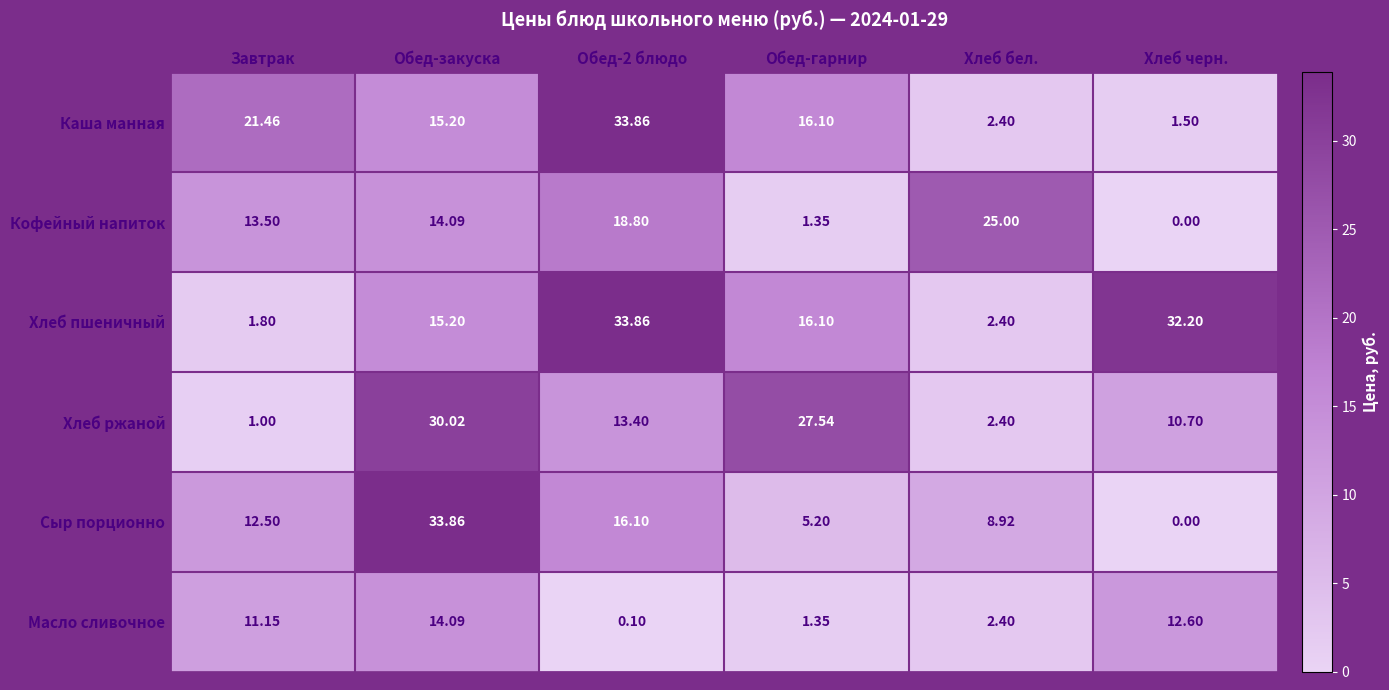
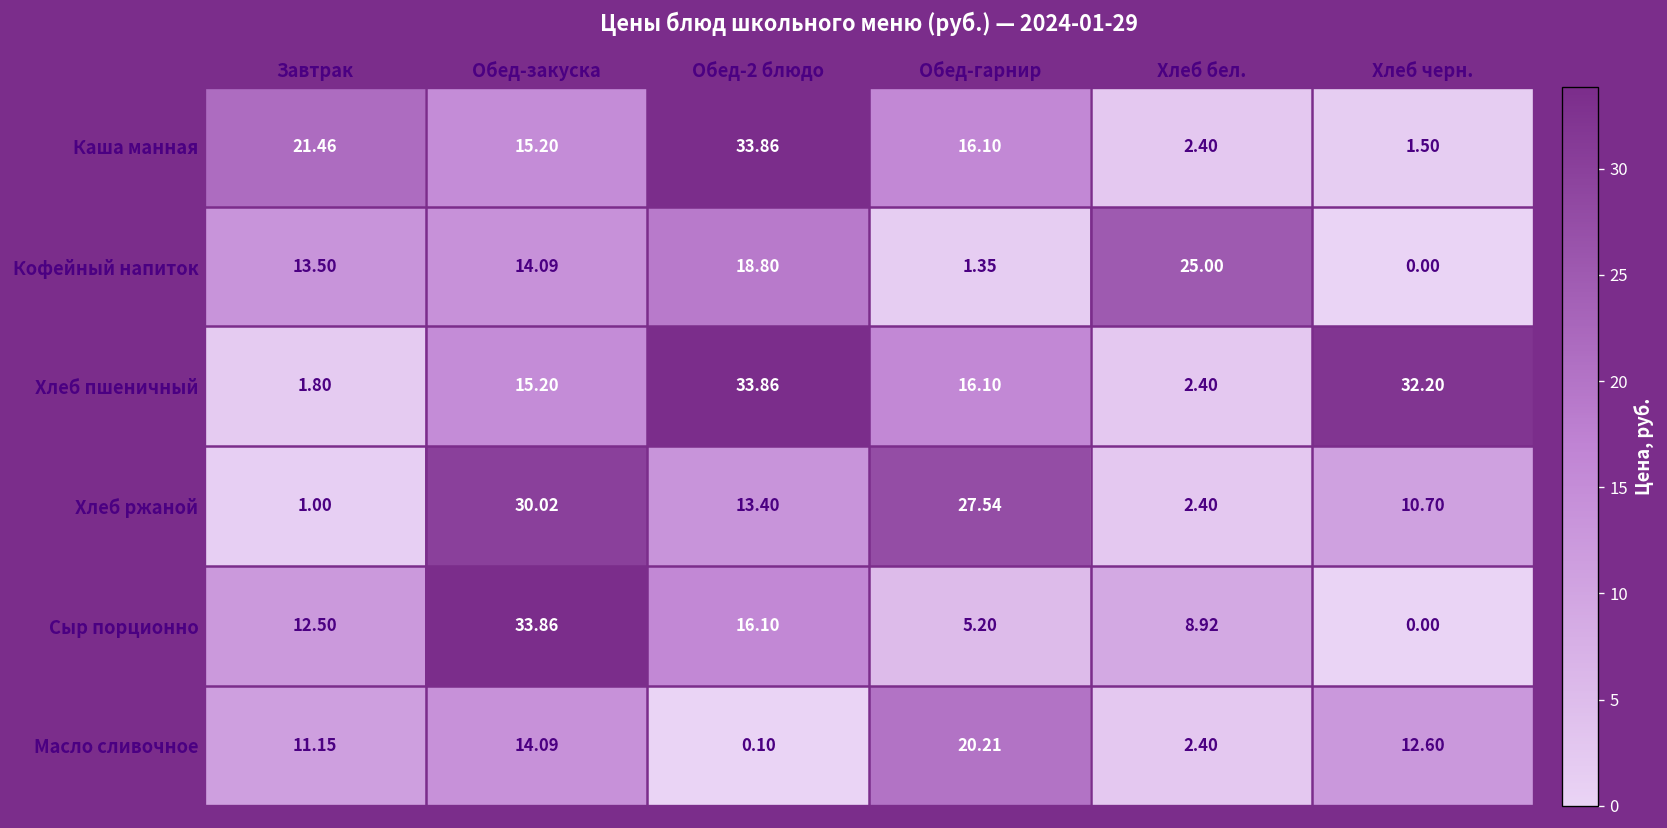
  {
    "Каша манная": {
      "Завтрак": 21.46,
      "Обед-закуска": 15.20,
      "Обед-2 блюдо": 33.86,
      "Обед-гарнир": 16.10,
      "Хлеб бел.": 2.40,
      "Хлеб черн.": 1.50
    },
    "Кофейный напиток": {
      "Завтрак": 13.50,
      "Обед-закуска": 14.09,
      "Обед-2 блюдо": 18.80,
      "Обед-гарнир": 1.35,
      "Хлеб бел.": 25.00,
      "Хлеб черн.": 0.00
    },
    "Хлеб пшеничный": {
      "Завтрак": 1.80,
      "Обед-закуска": 15.20,
      "Обед-2 блюдо": 33.86,
      "Обед-гарнир": 16.10,
      "Хлеб бел.": 2.40,
      "Хлеб черн.": 32.20
    },
    "Хлеб ржаной": {
      "Завтрак": 1.00,
      "Обед-закуска": 30.02,
      "Обед-2 блюдо": 13.40,
      "Обед-гарнир": 27.54,
      "Хлеб бел.": 2.40,
      "Хлеб черн.": 10.70
    },
    "Сыр порционно": {
      "Завтрак": 12.50,
      "Обед-закуска": 33.86,
      "Обед-2 блюдо": 16.10,
      "Обед-гарнир": 5.20,
      "Хлеб бел.": 8.92,
      "Хлеб черн.": 0.00
    },
    "Масло сливочное": {
      "Завтрак": 11.15,
      "Обед-закуска": 14.09,
      "Обед-2 блюдо": 0.10,
-     "Обед-гарнир": 1.35,
+     "Обед-гарнир": 20.21,
      "Хлеб бел.": 2.40,
      "Хлеб черн.": 12.60
    }
  }
